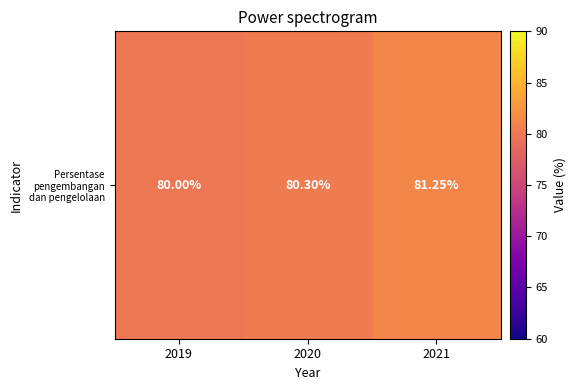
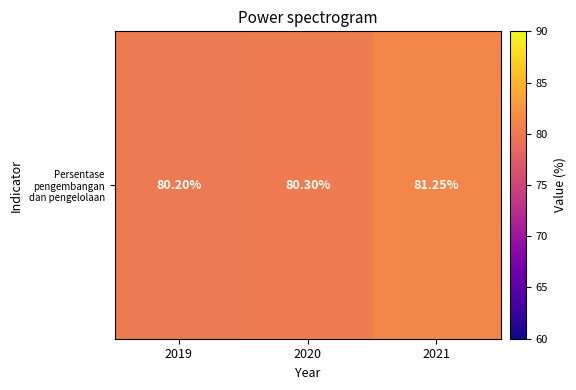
  {
    "Persentase pengembangan dan pengelolaan": {
-     "2019": "80.00%",
+     "2019": "80.20%",
      "2020": "80.30%",
      "2021": "81.25%"
    }
  }
